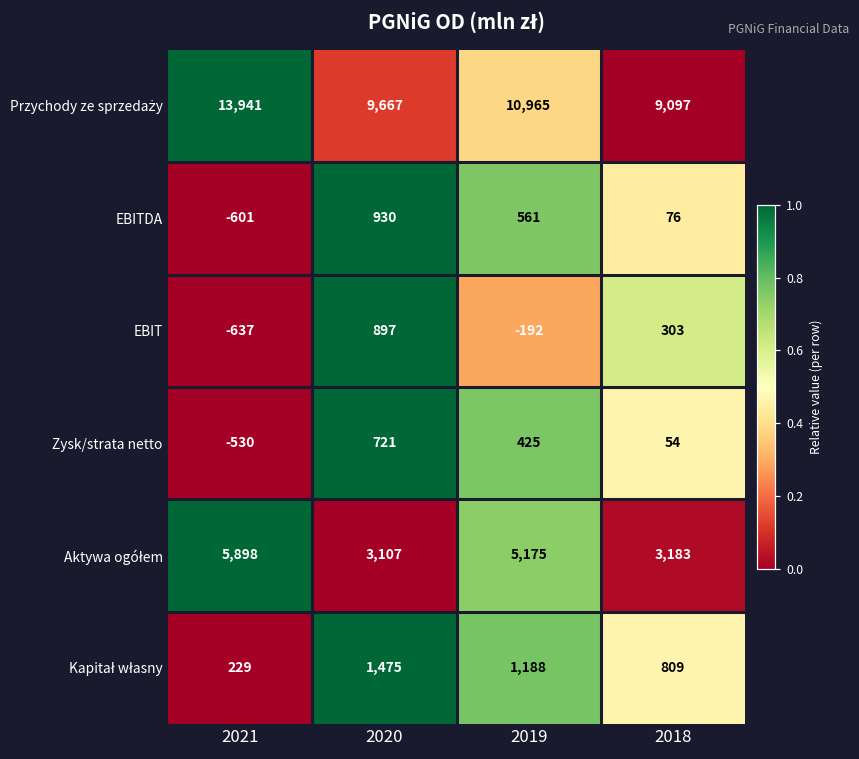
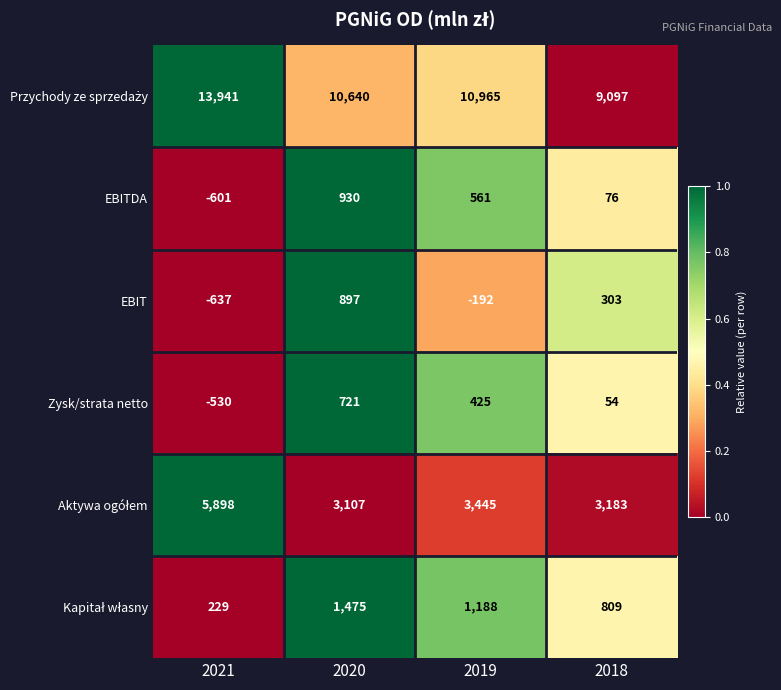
  {
    "Przychody ze sprzedaży": {
      "2021": "13,941",
-     "2020": "9,667",
+     "2020": "10,640",
      "2019": "10,965",
      "2018": "9,097"
    },
    "EBITDA": {
      "2021": "-601",
      "2020": "930",
      "2019": "561",
      "2018": "76"
    },
    "EBIT": {
      "2021": "-637",
      "2020": "897",
      "2019": "-192",
      "2018": "303"
    },
    "Zysk/strata netto": {
      "2021": "-530",
      "2020": "721",
      "2019": "425",
      "2018": "54"
    },
    "Aktywa ogółem": {
      "2021": "5,898",
      "2020": "3,107",
-     "2019": "5,175",
+     "2019": "3,445",
      "2018": "3,183"
    },
    "Kapitał własny": {
      "2021": "229",
      "2020": "1,475",
      "2019": "1,188",
      "2018": "809"
    }
  }
